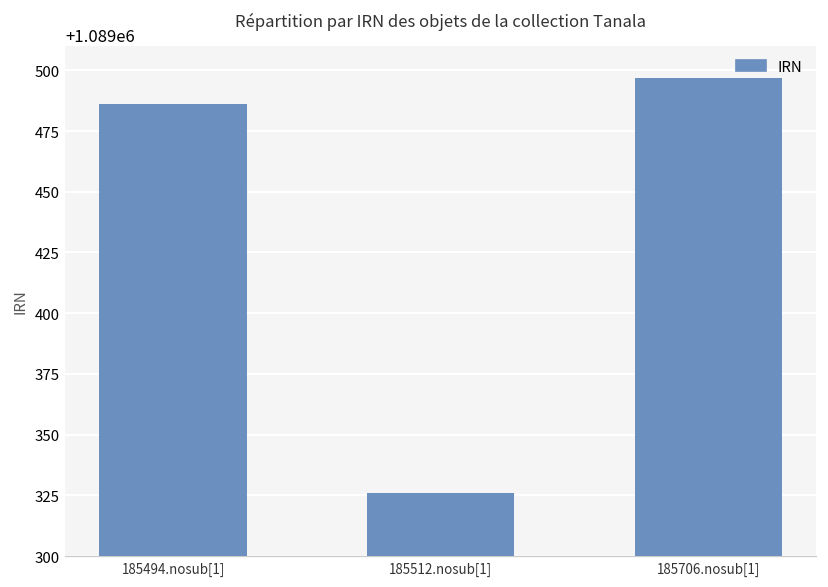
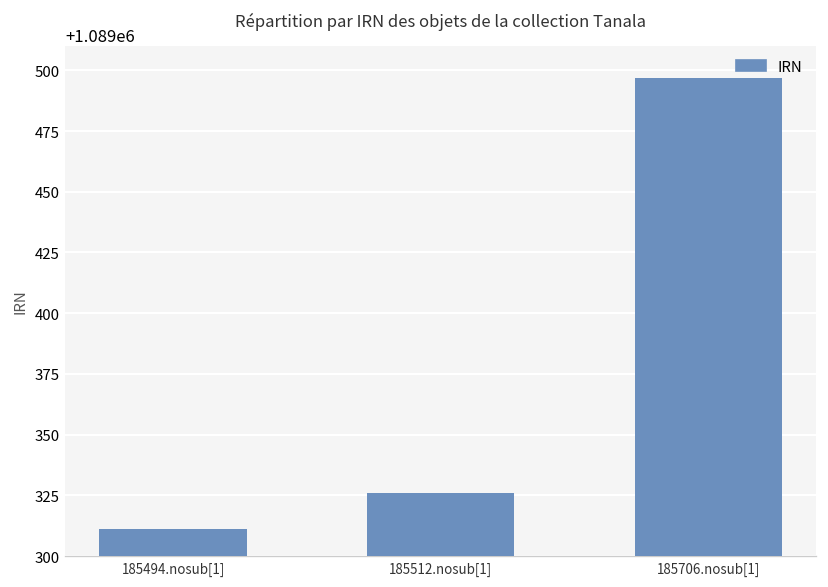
  {
-   "185494.nosub[1]": 1089486,
+   "185494.nosub[1]": 1089311,
    "185512.nosub[1]": 1089326,
    "185706.nosub[1]": 1089497
  }
